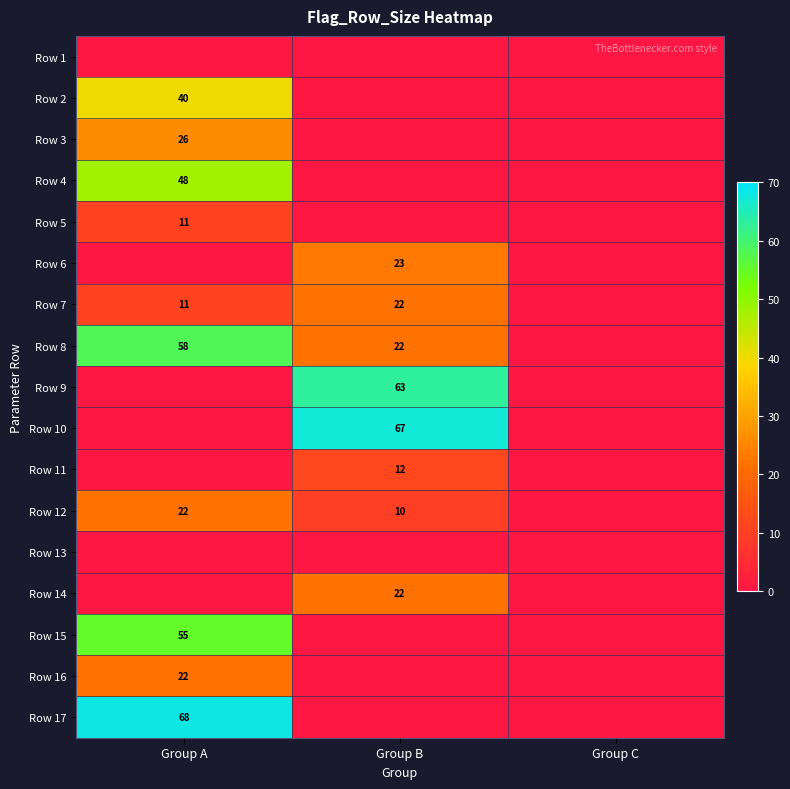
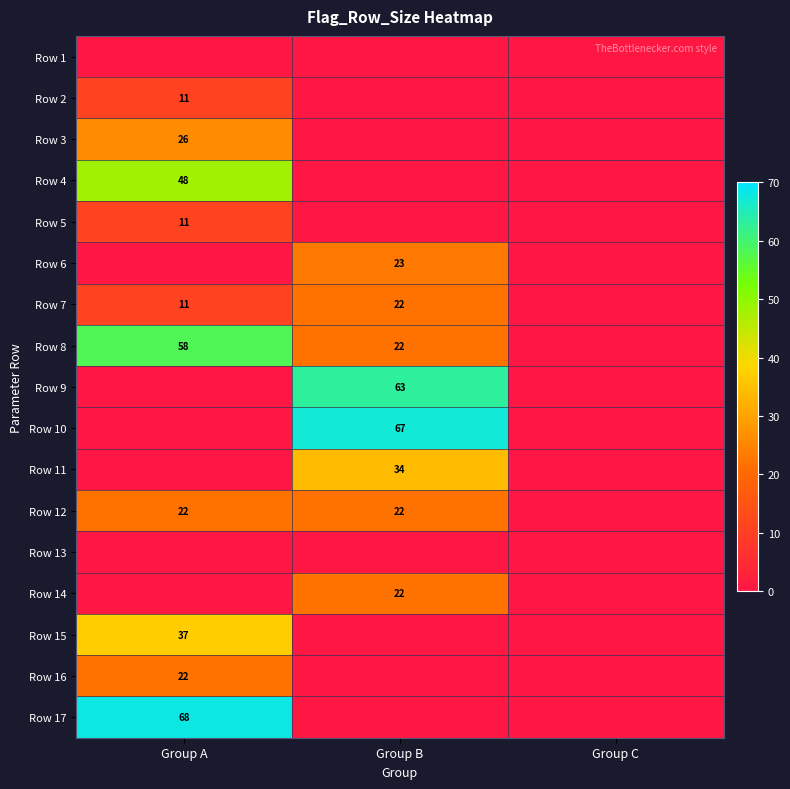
  {
    "Row 2": {
-     "Group A": 40
+     "Group A": 11
    },
    "Row 3": {
      "Group A": 26
    },
    "Row 4": {
      "Group A": 48
    },
    "Row 5": {
      "Group A": 11
    },
    "Row 6": {
      "Group B": 23
    },
    "Row 7": {
      "Group A": 11,
      "Group B": 22
    },
    "Row 8": {
      "Group A": 58,
      "Group B": 22
    },
    "Row 9": {
      "Group B": 63
    },
    "Row 10": {
      "Group B": 67
    },
    "Row 11": {
-     "Group B": 12
+     "Group B": 34
    },
    "Row 12": {
      "Group A": 22,
-     "Group B": 10
+     "Group B": 22
    },
    "Row 14": {
      "Group B": 22
    },
    "Row 15": {
-     "Group A": 55
+     "Group A": 37
    },
    "Row 16": {
      "Group A": 22
    },
    "Row 17": {
      "Group A": 68
    }
  }
